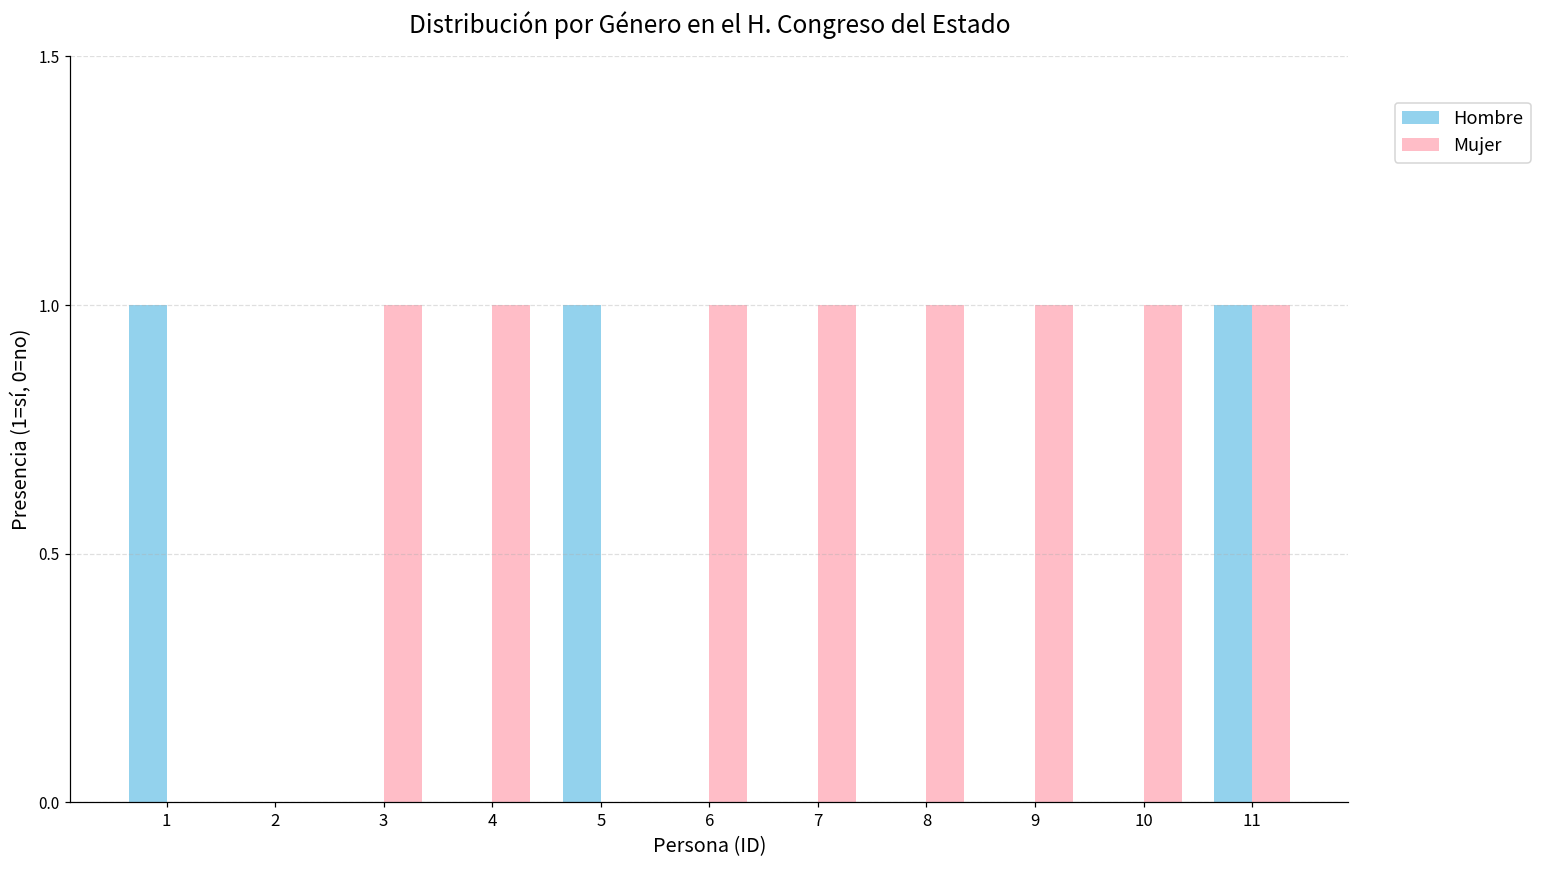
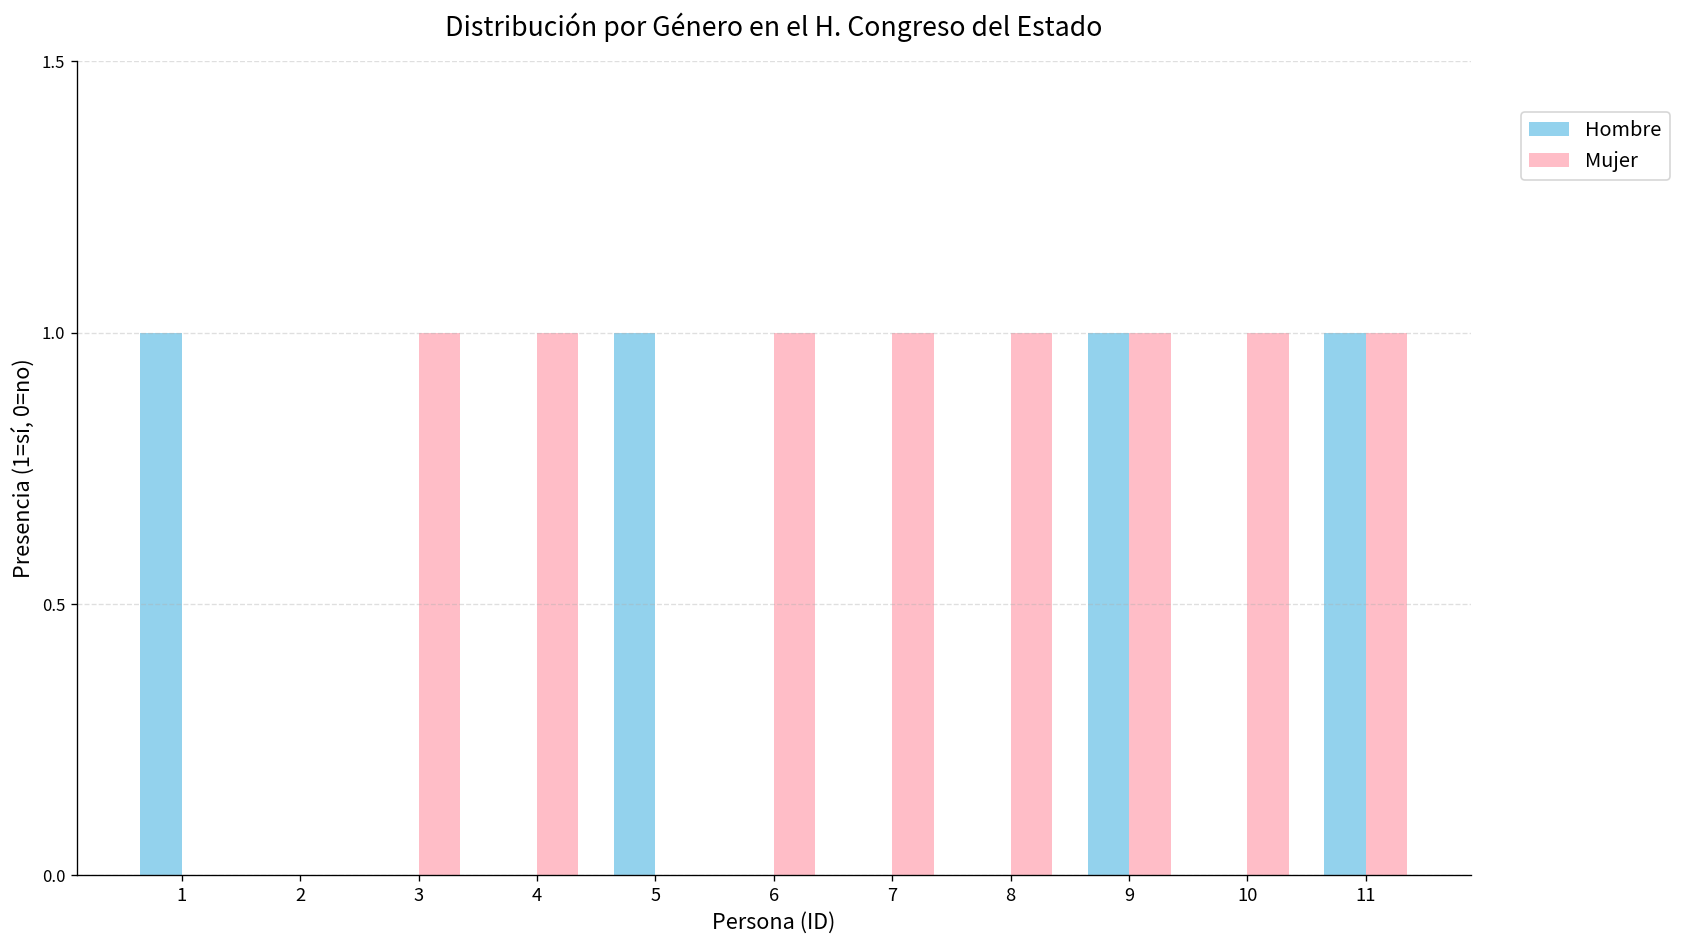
  {
    "Hombre": {
      "1": 1,
      "2": 0,
      "3": 0,
      "4": 0,
      "5": 1,
      "6": 0,
      "7": 0,
      "8": 0,
-     "9": 0,
+     "9": 1,
      "10": 0,
      "11": 1
    },
    "Mujer": {
      "1": 0,
      "2": 0,
      "3": 1,
      "4": 1,
      "5": 0,
      "6": 1,
      "7": 1,
      "8": 1,
      "9": 1,
      "10": 1,
      "11": 1
    }
  }
